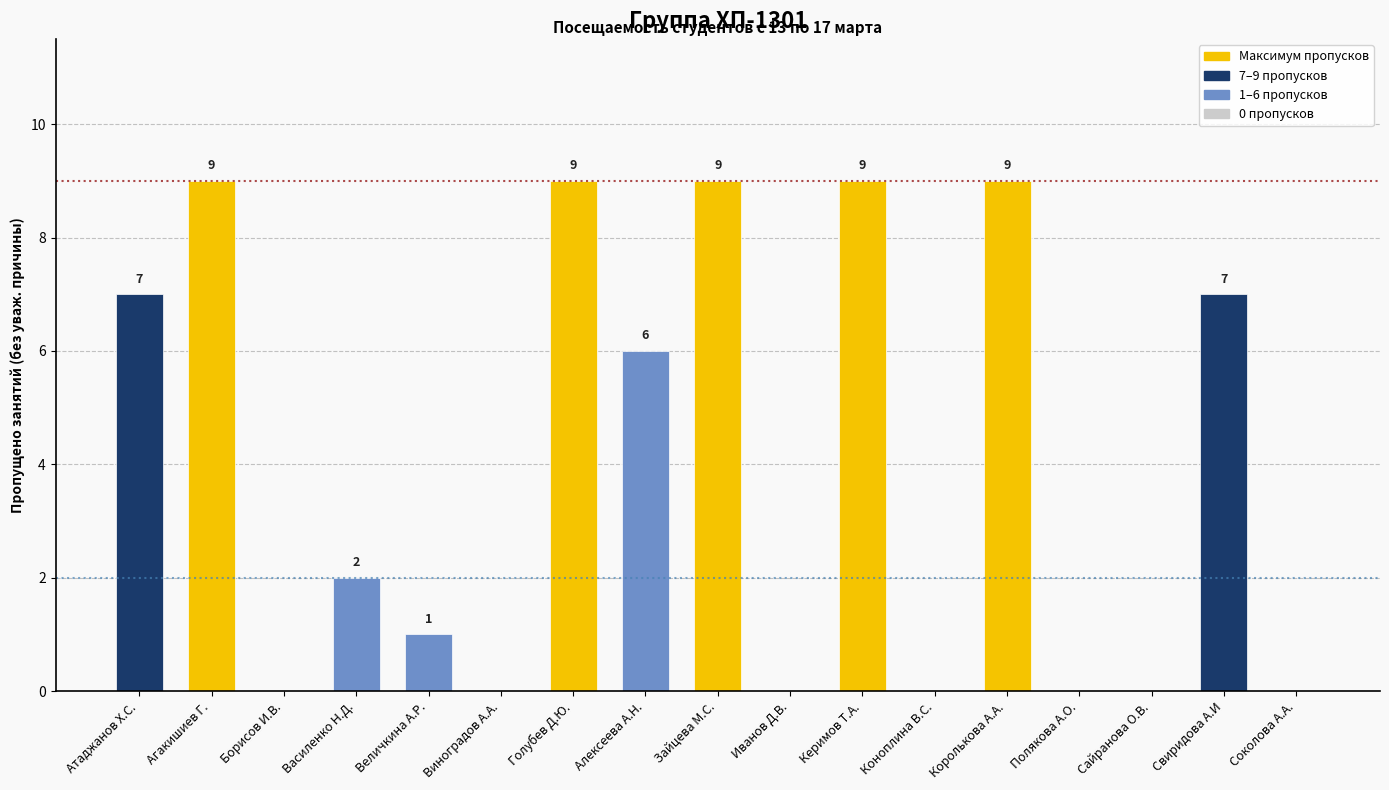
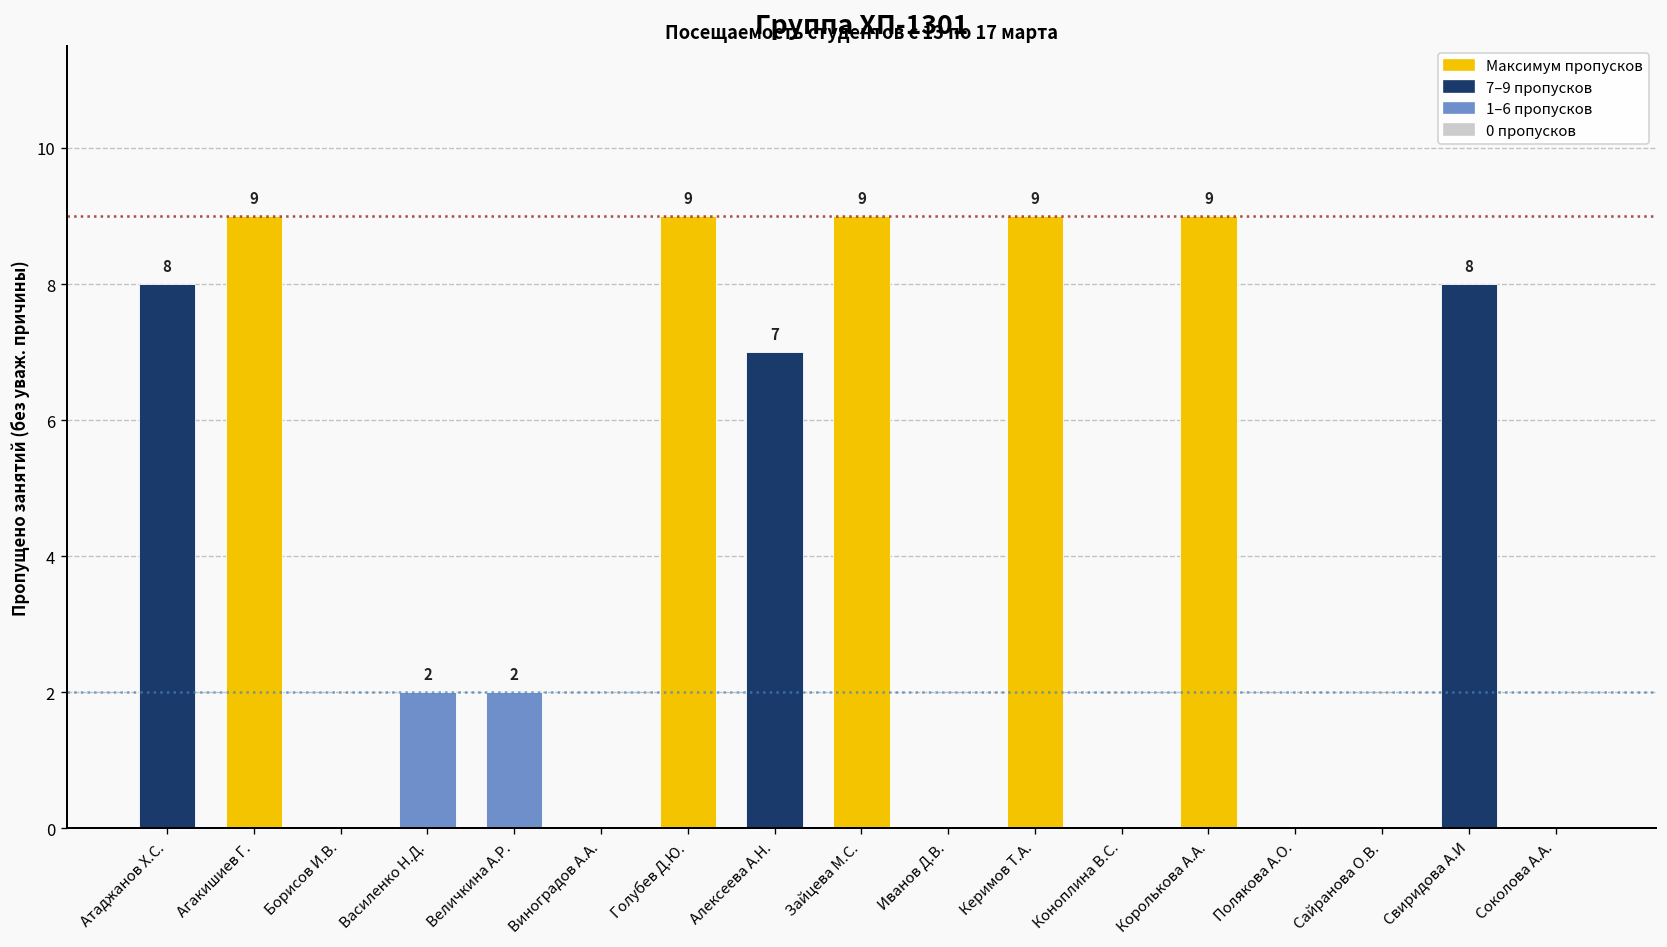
  {
-   "Атаджанов Х.С.": 7,
+   "Атаджанов Х.С.": 8,
    "Агакишиев Г.": 9,
    "Василенко Н.Д.": 2,
-   "Величкина А.Р.": 1,
+   "Величкина А.Р.": 2,
    "Голубев Д.Ю.": 9,
-   "Алексеева А.Н.": 6,
+   "Алексеева А.Н.": 7,
    "Зайцева М.С.": 9,
    "Керимов Т.А.": 9,
    "Королькова А.А.": 9,
-   "Свиридова А.И": 7
+   "Свиридова А.И": 8
  }
